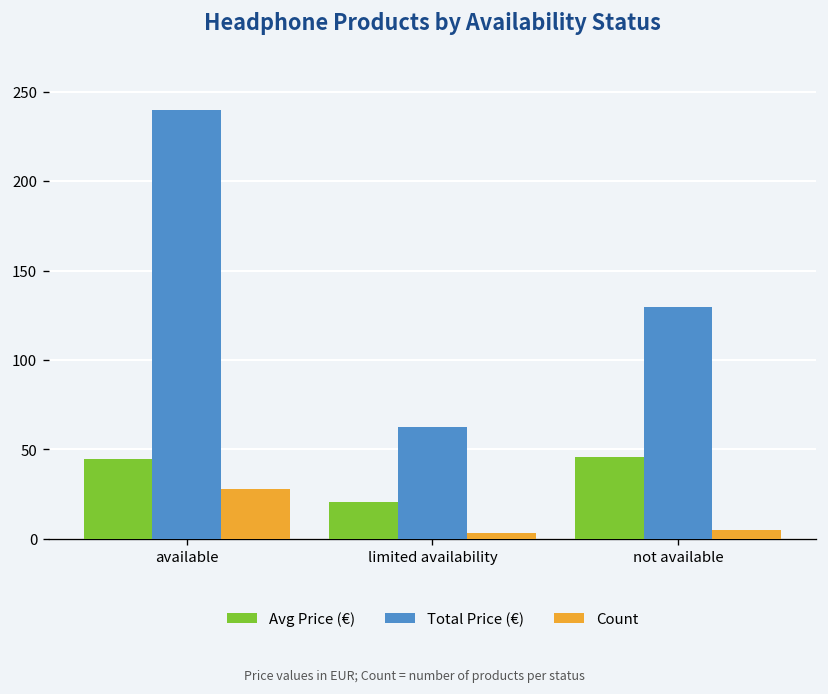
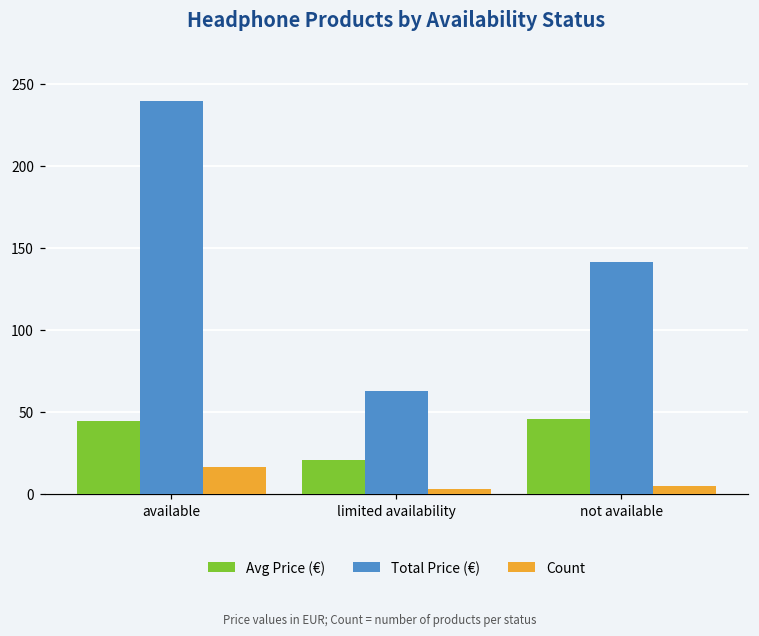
  {
    "Avg Price (€)": {
      "available": 44,
      "limited availability": 21,
      "not available": 46
    },
    "Total Price (€)": {
      "available": 240,
      "limited availability": 62,
-     "not available": 129
+     "not available": 142
    },
    "Count": {
-     "available": 28,
+     "available": 16,
      "limited availability": 3,
      "not available": 5
    }
  }
